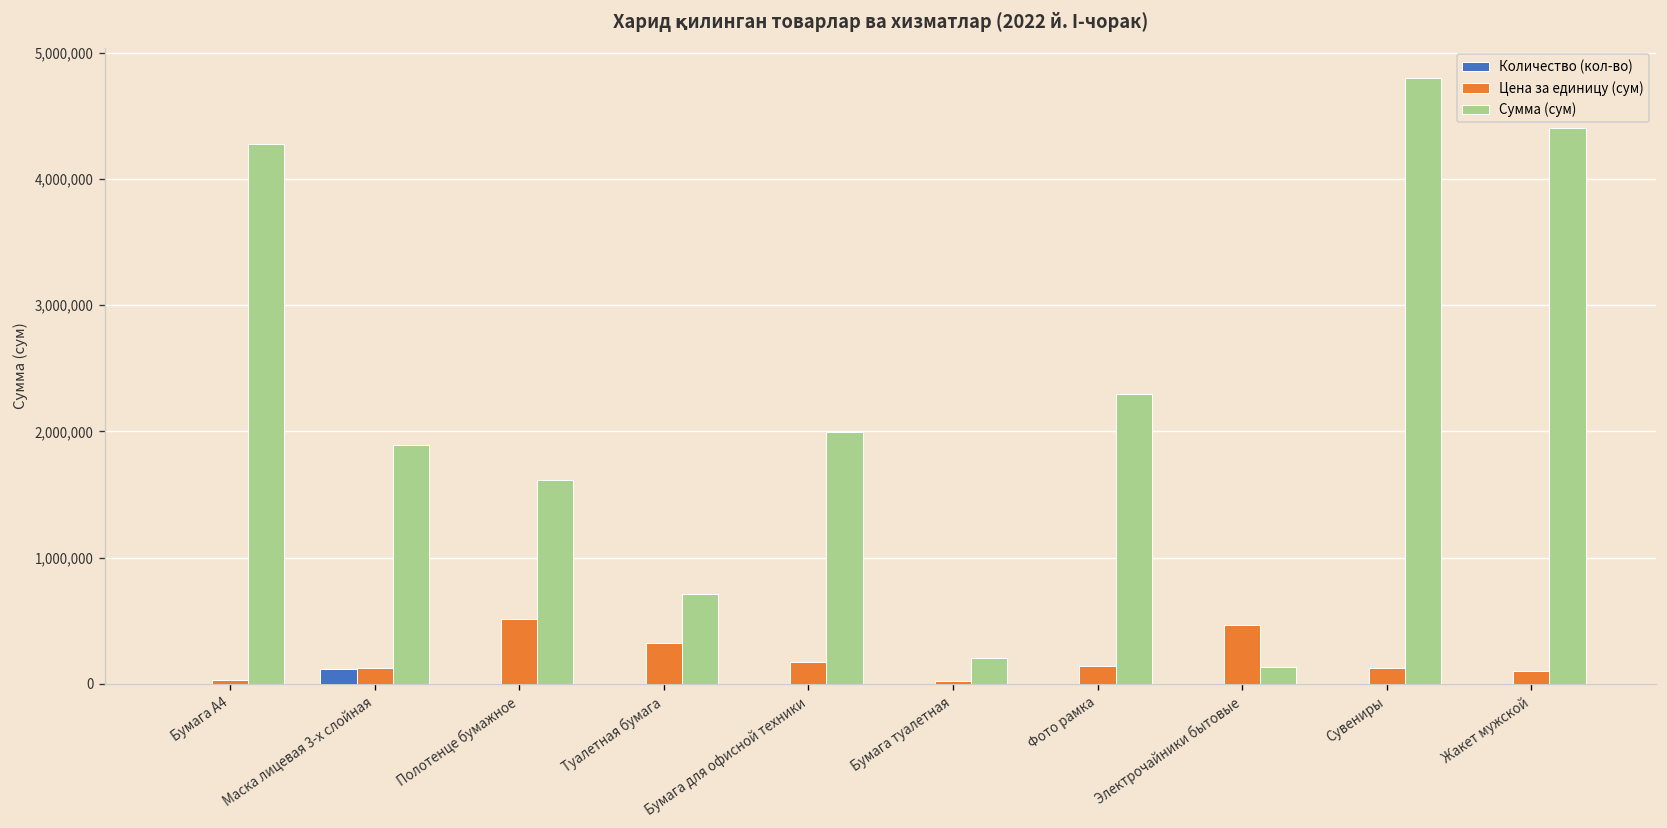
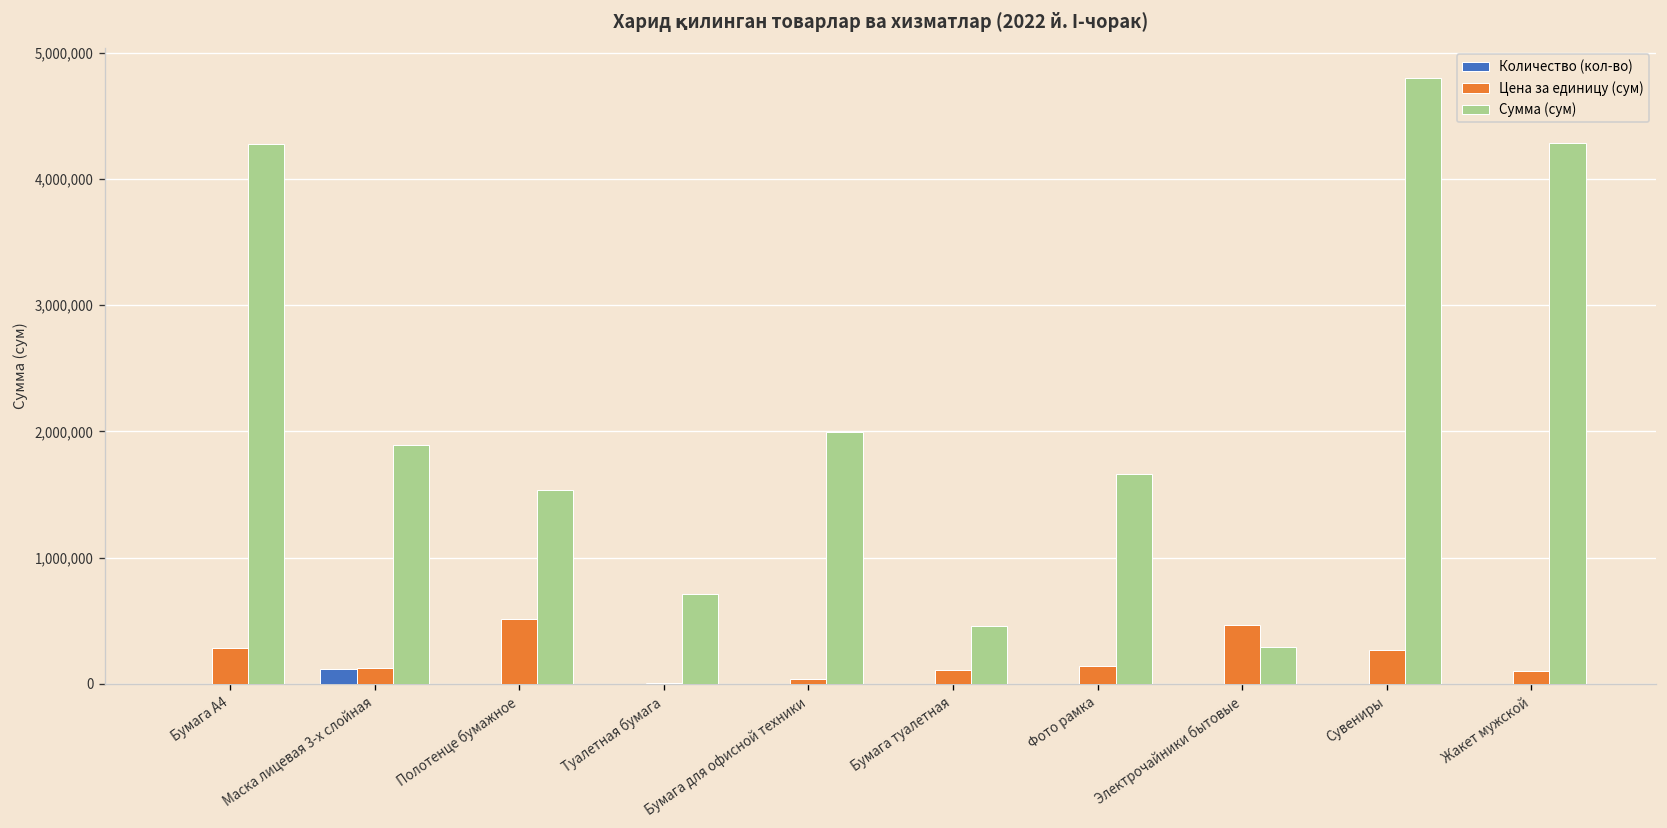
  {
    "Количество (кол-во)": {
      "Маска лицевая 3-х слойная": "120,000"
    },
    "Цена за единицу (сум)": {
-     "Бумага А4": "30,000",
+     "Бумага А4": "290,000",
      "Маска лицевая 3-х слойная": "130,000",
      "Полотенце бумажное": "520,000",
-     "Туалетная бумага": "330,000",
-     "Бумага для офисной техники": "170,000",
-     "Бумага туалетная": "20,000",
+     "Туалетная бумага": "10,000",
+     "Бумага для офисной техники": "40,000",
+     "Бумага туалетная": "110,000",
      "Фото рамка": "140,000",
      "Электрочайники бытовые": "470,000",
-     "Сувениры": "130,000",
+     "Сувениры": "270,000",
      "Жакет мужской": "100,000"
    },
    "Сумма (сум)": {
      "Бумага А4": "4,280,000",
      "Маска лицевая 3-х слойная": "1,890,000",
-     "Полотенце бумажное": "1,620,000",
+     "Полотенце бумажное": "1,540,000",
      "Туалетная бумага": "710,000",
      "Бумага для офисной техники": "1,990,000",
-     "Бумага туалетная": "200,000",
-     "Фото рамка": "2,300,000",
-     "Электрочайники бытовые": "140,000",
+     "Бумага туалетная": "460,000",
+     "Фото рамка": "1,670,000",
+     "Электрочайники бытовые": "290,000",
      "Сувениры": "4,800,000",
-     "Жакет мужской": "4,400,000"
+     "Жакет мужской": "4,280,000"
    }
  }
